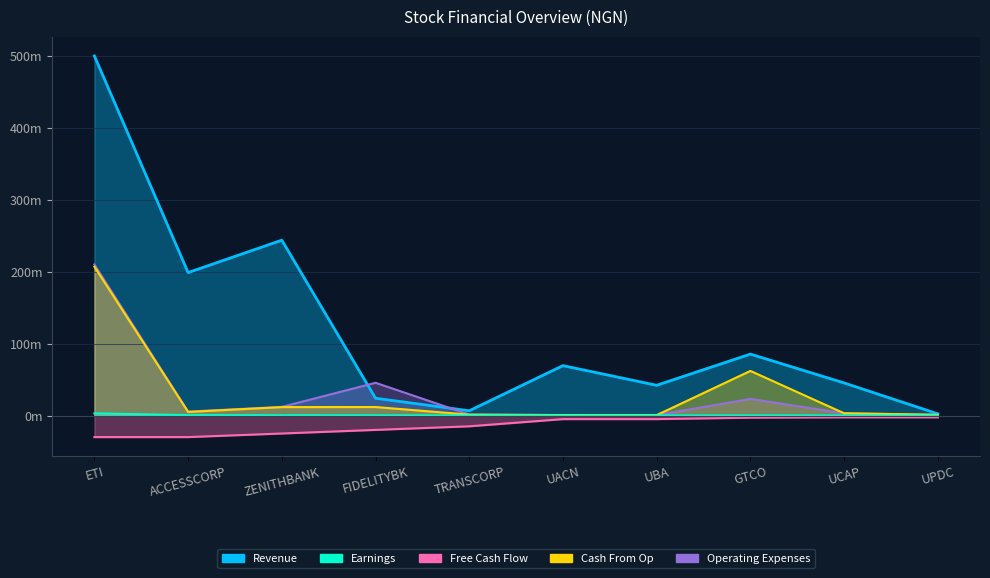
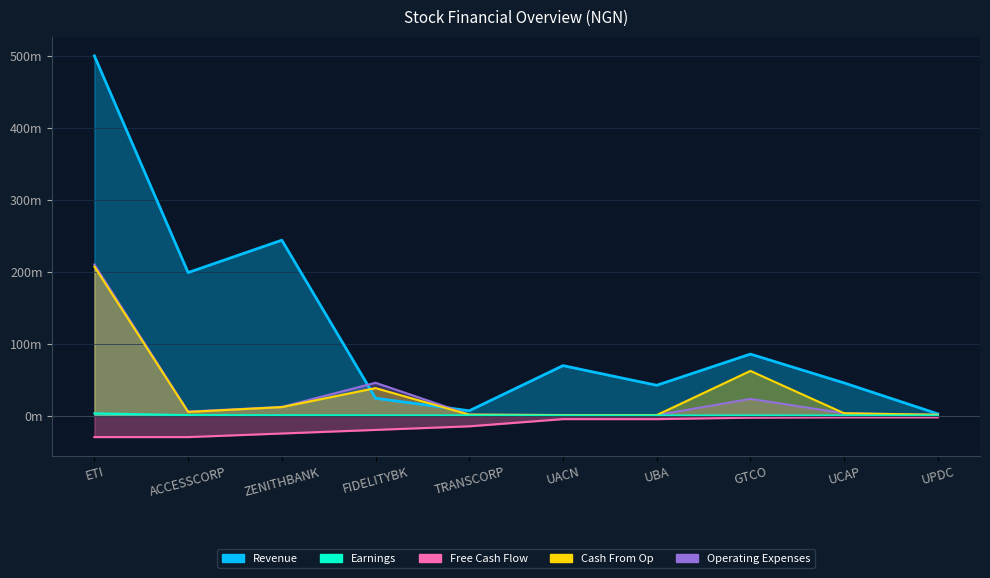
  {
    "Operating Expenses": {
      "FIDELITYBK": "50m",
      "GTCO": "20m"
    },
    "Cash From Op": {
-     "FIDELITYBK": "10m",
+     "FIDELITYBK": "40m",
      "GTCO": "60m"
    }
  }
